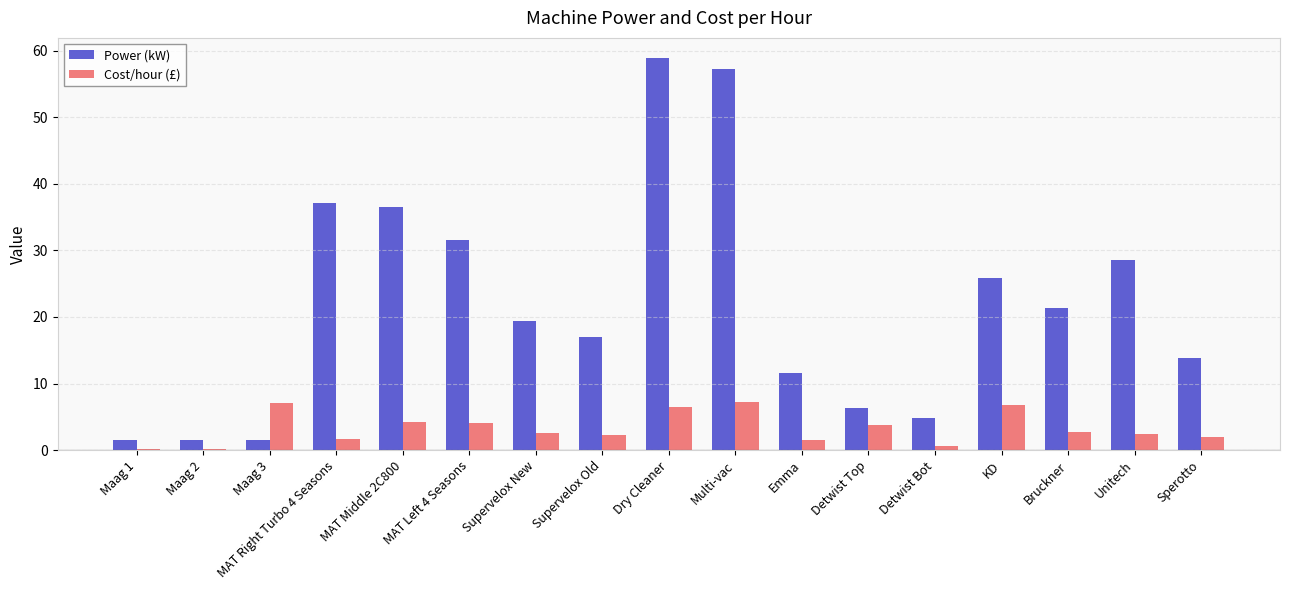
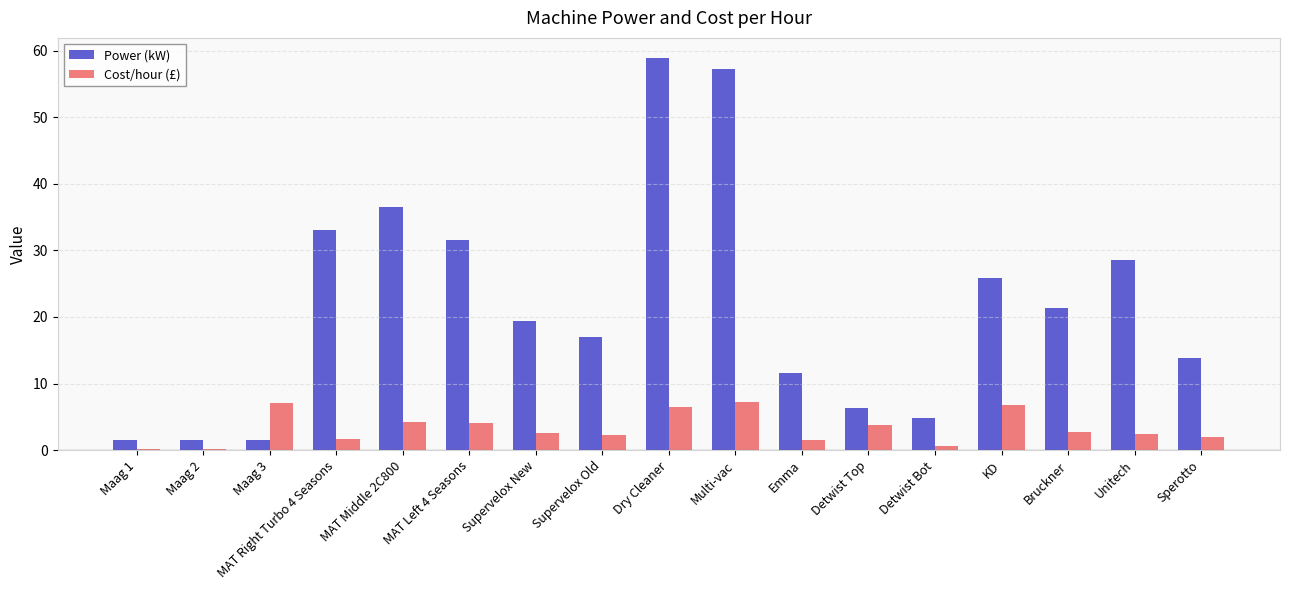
  {
    "Power (kW)": {
      "Maag 1": 2,
      "Maag 2": 2,
      "Maag 3": 2,
-     "MAT Right Turbo 4 Seasons": 37,
+     "MAT Right Turbo 4 Seasons": 33,
      "MAT Middle 2C800": 36,
      "MAT Left 4 Seasons": 32,
      "Supervelox New": 19,
      "Supervelox Old": 17,
      "Dry Cleaner": 59,
      "Multi-vac": 57,
      "Emma": 12,
      "Detwist Top": 6,
      "Detwist Bot": 5,
      "KD": 26,
      "Bruckner": 21,
      "Unitech": 29,
      "Sperotto": 14
    },
    "Cost/hour (£)": {
      "Maag 3": 7,
      "MAT Right Turbo 4 Seasons": 2,
      "MAT Middle 2C800": 4,
      "MAT Left 4 Seasons": 4,
      "Supervelox New": 3,
      "Supervelox Old": 2,
      "Dry Cleaner": 6,
      "Multi-vac": 7,
      "Emma": 2,
      "Detwist Top": 4,
      "Detwist Bot": 1,
      "KD": 7,
      "Bruckner": 3,
      "Unitech": 2,
      "Sperotto": 2
    }
  }
